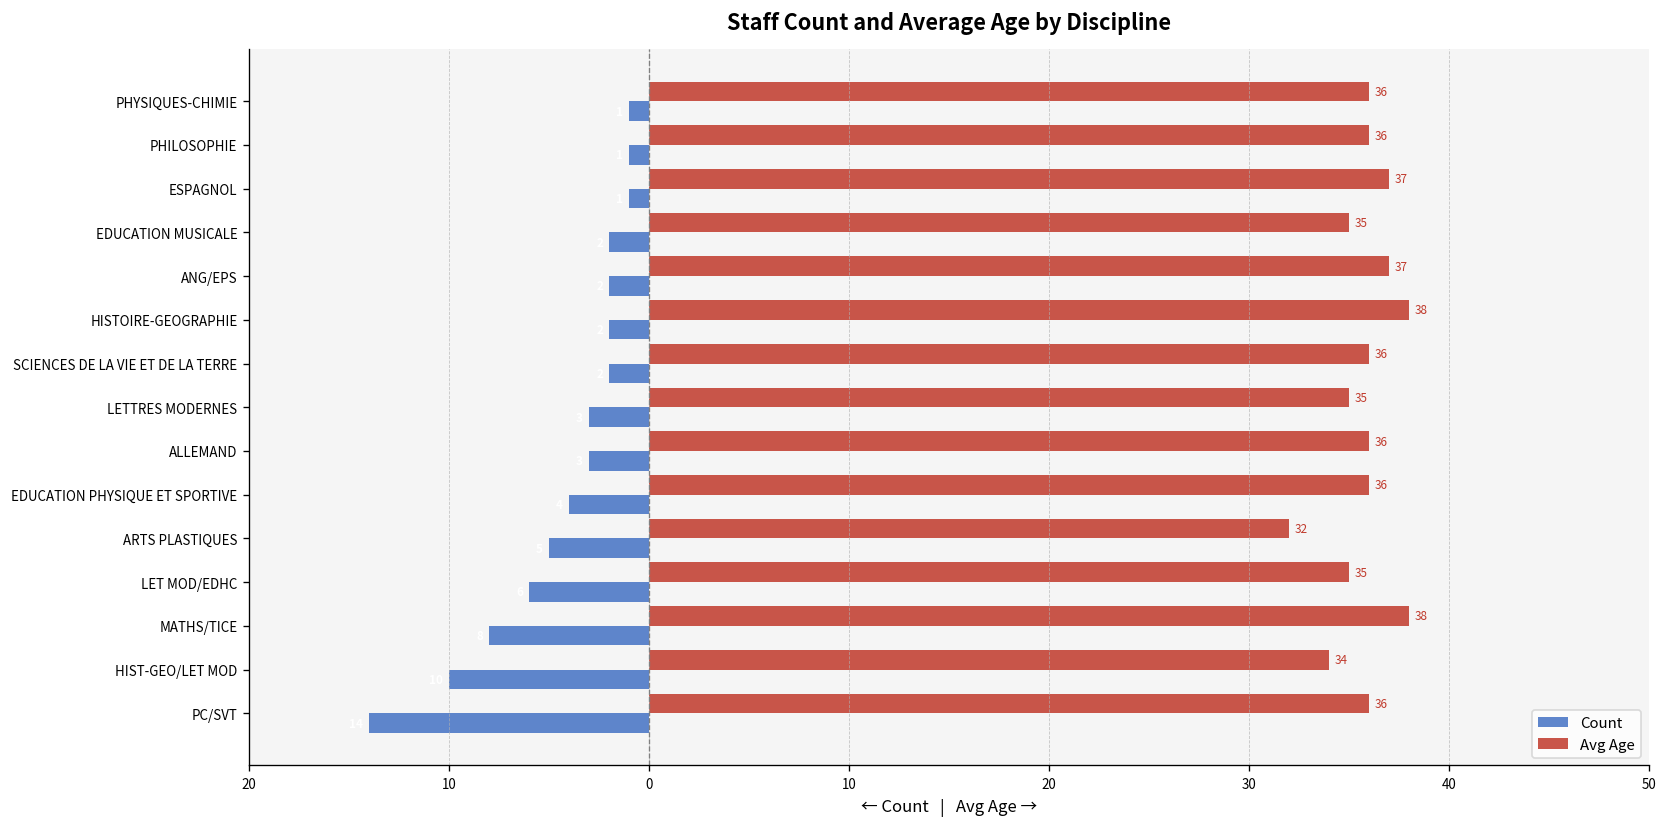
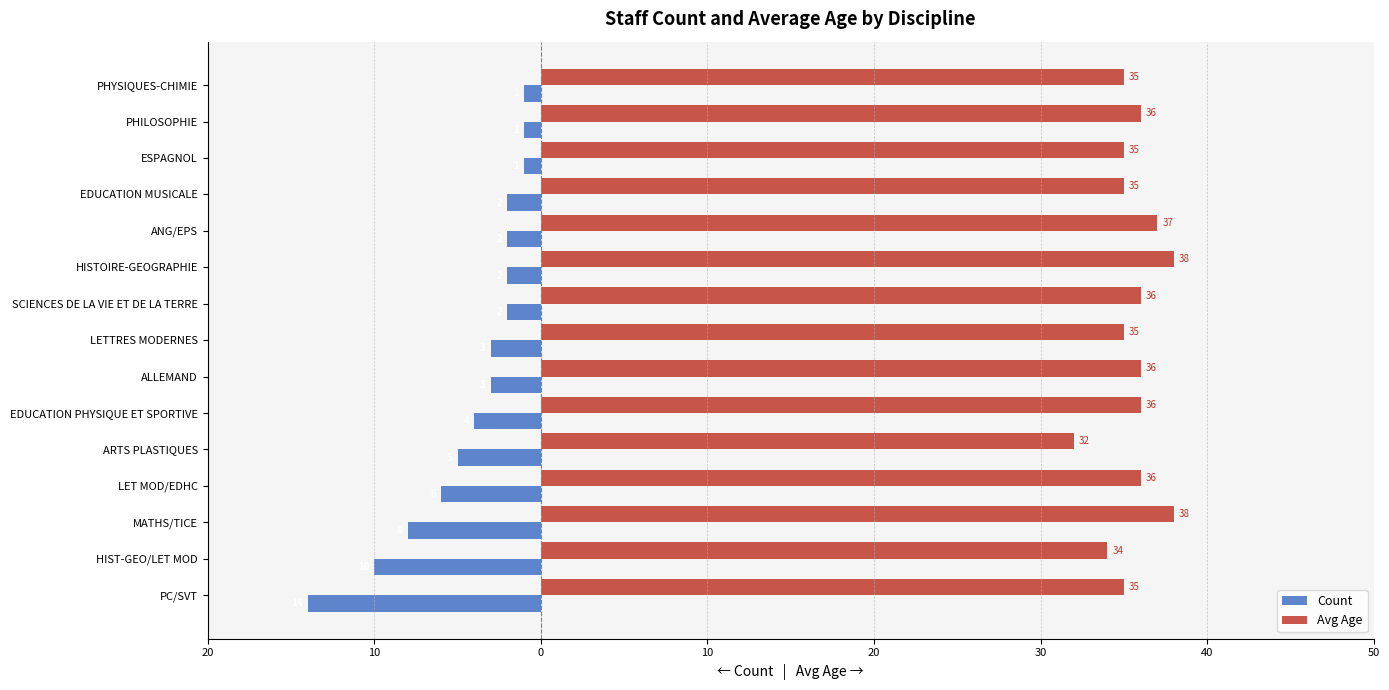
  {
    "Avg Age": {
-     "PHYSIQUES-CHIMIE": 36,
+     "PHYSIQUES-CHIMIE": 35,
      "PHILOSOPHIE": 36,
-     "ESPAGNOL": 37,
+     "ESPAGNOL": 35,
      "EDUCATION MUSICALE": 35,
      "ANG/EPS": 37,
      "HISTOIRE-GEOGRAPHIE": 38,
      "SCIENCES DE LA VIE ET DE LA TERRE": 36,
      "LETTRES MODERNES": 35,
      "ALLEMAND": 36,
      "EDUCATION PHYSIQUE ET SPORTIVE": 36,
      "ARTS PLASTIQUES": 32,
-     "LET MOD/EDHC": 35,
+     "LET MOD/EDHC": 36,
      "MATHS/TICE": 38,
      "HIST-GEO/LET MOD": 34,
-     "PC/SVT": 36
+     "PC/SVT": 35
    }
  }
